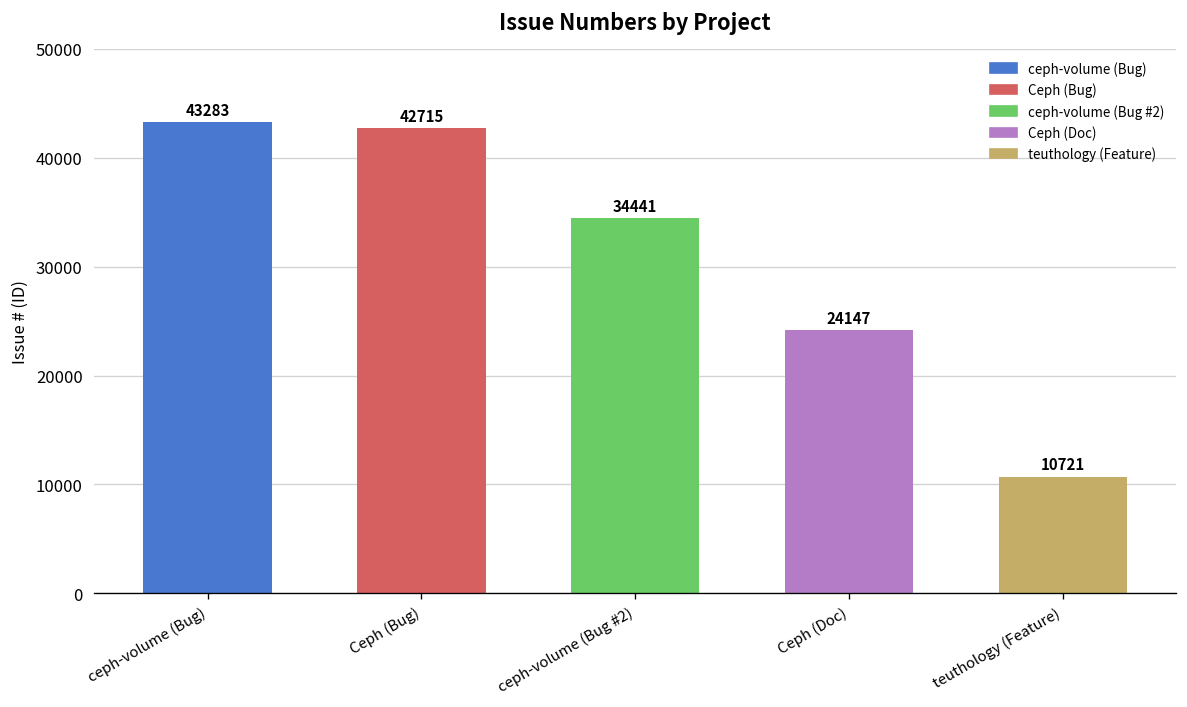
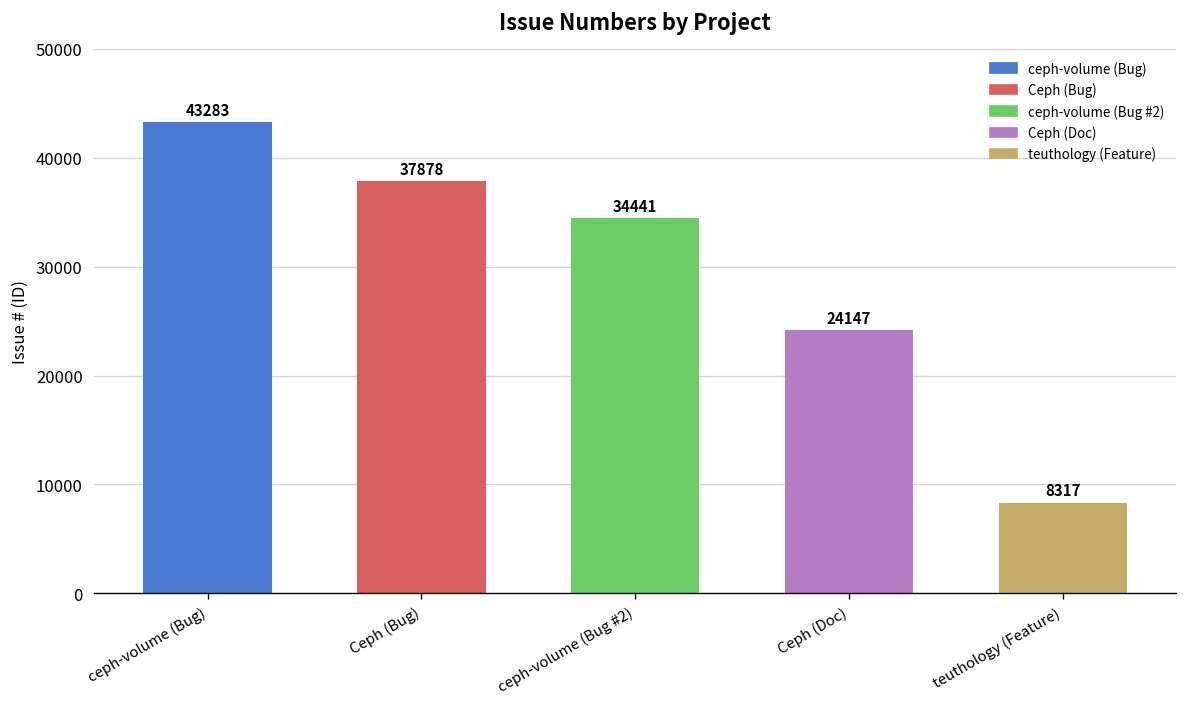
  {
    "ceph-volume (Bug)": 43283,
-   "Ceph (Bug)": 42715,
+   "Ceph (Bug)": 37878,
    "ceph-volume (Bug #2)": 34441,
    "Ceph (Doc)": 24147,
-   "teuthology (Feature)": 10721
+   "teuthology (Feature)": 8317
  }
